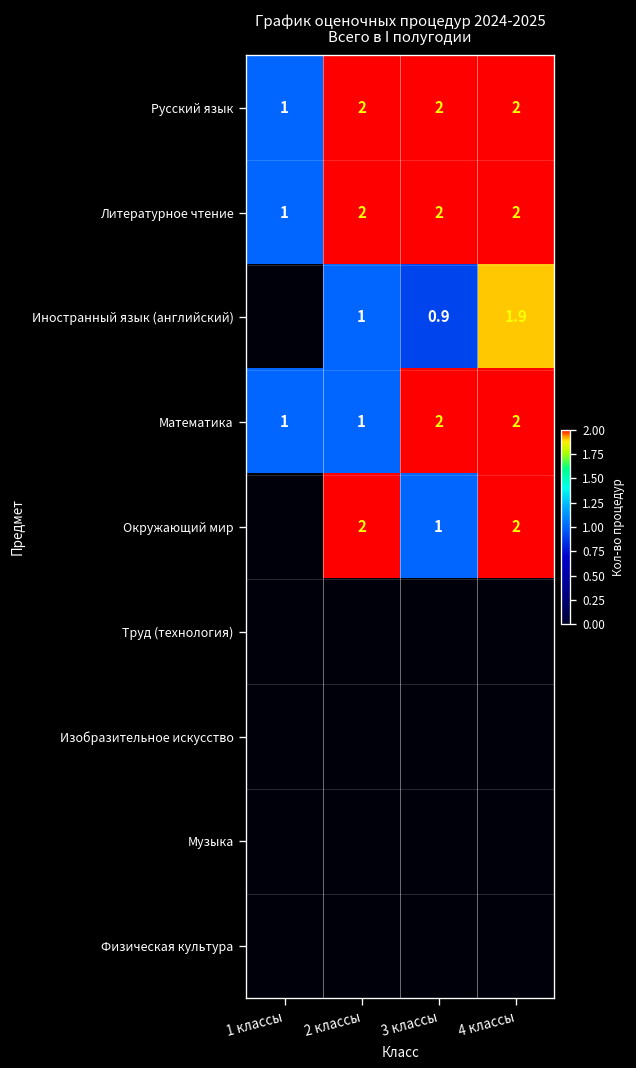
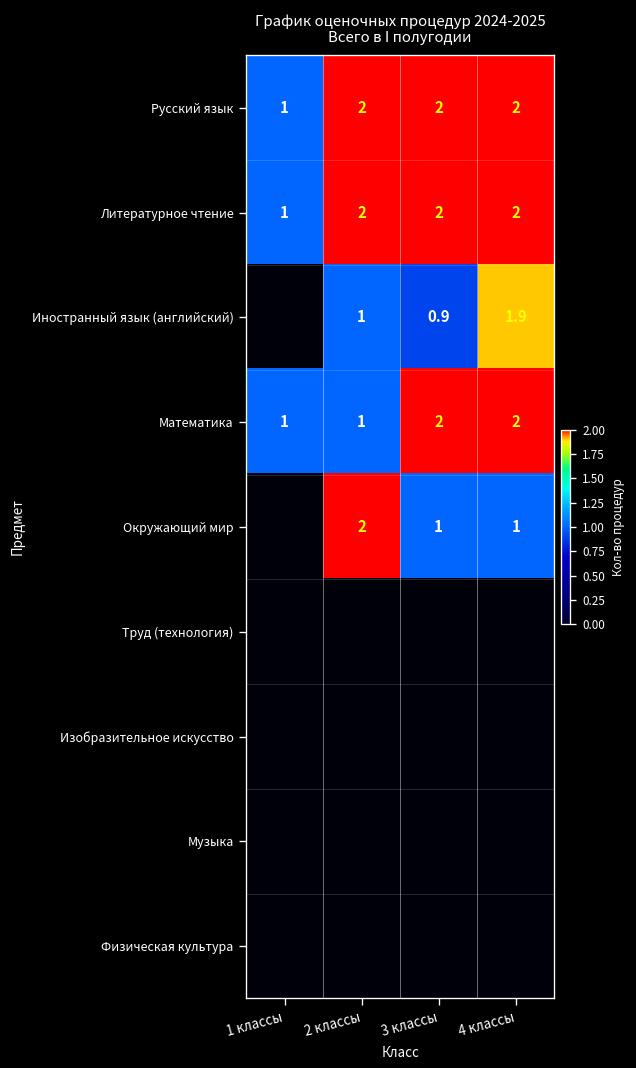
  {
    "Русский язык": {
      "1 классы": 1,
      "2 классы": 2,
      "3 классы": 2,
      "4 классы": 2
    },
    "Литературное чтение": {
      "1 классы": 1,
      "2 классы": 2,
      "3 классы": 2,
      "4 классы": 2
    },
    "Иностранный язык (английский)": {
      "2 классы": 1,
      "3 классы": 0.9,
      "4 классы": 1.9
    },
    "Математика": {
      "1 классы": 1,
      "2 классы": 1,
      "3 классы": 2,
      "4 классы": 2
    },
    "Окружающий мир": {
      "2 классы": 2,
      "3 классы": 1,
-     "4 классы": 2
+     "4 классы": 1
    }
  }
